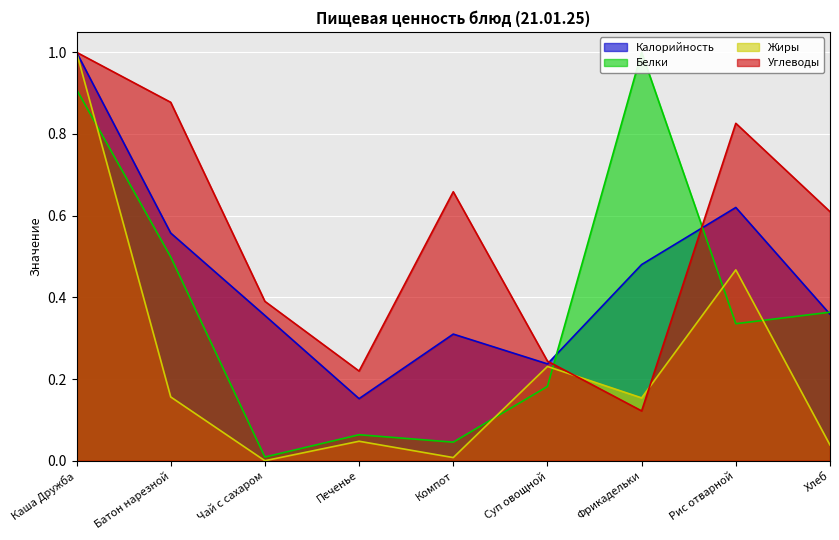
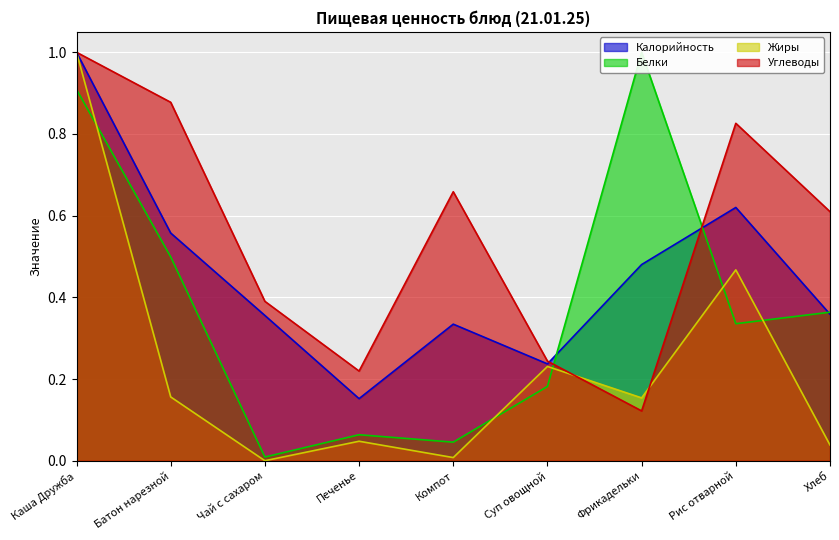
  {
    "Калорийность": {
      "Батон нарезной": 0.56,
      "Чай с сахаром": 0.36,
      "Печенье": 0.15,
-     "Компот": 0.31,
+     "Компот": 0.33,
      "Суп овощной": 0.24,
      "Фрикадельки": 0.48,
      "Рис отварной": 0.62
    },
    "Белки": {
      "Каша Дружба": 0.91,
      "Батон нарезной": 0.50,
      "Чай с сахаром": 0.01,
      "Печенье": 0.06,
      "Компот": 0.05,
      "Суп овощной": 0.18,
      "Рис отварной": 0.34
    },
    "Жиры": {
      "Батон нарезной": 0.16,
      "Чай с сахаром": 0.00,
      "Печенье": 0.05,
      "Компот": 0.01,
      "Суп овощной": 0.23,
      "Фрикадельки": 0.15,
      "Рис отварной": 0.47,
      "Хлеб": 0.04
    },
    "Углеводы": {
      "Батон нарезной": 0.88,
      "Чай с сахаром": 0.39,
      "Печенье": 0.22,
      "Компот": 0.66,
      "Суп овощной": 0.24,
      "Фрикадельки": 0.12,
      "Рис отварной": 0.83,
      "Хлеб": 0.61
    }
  }
